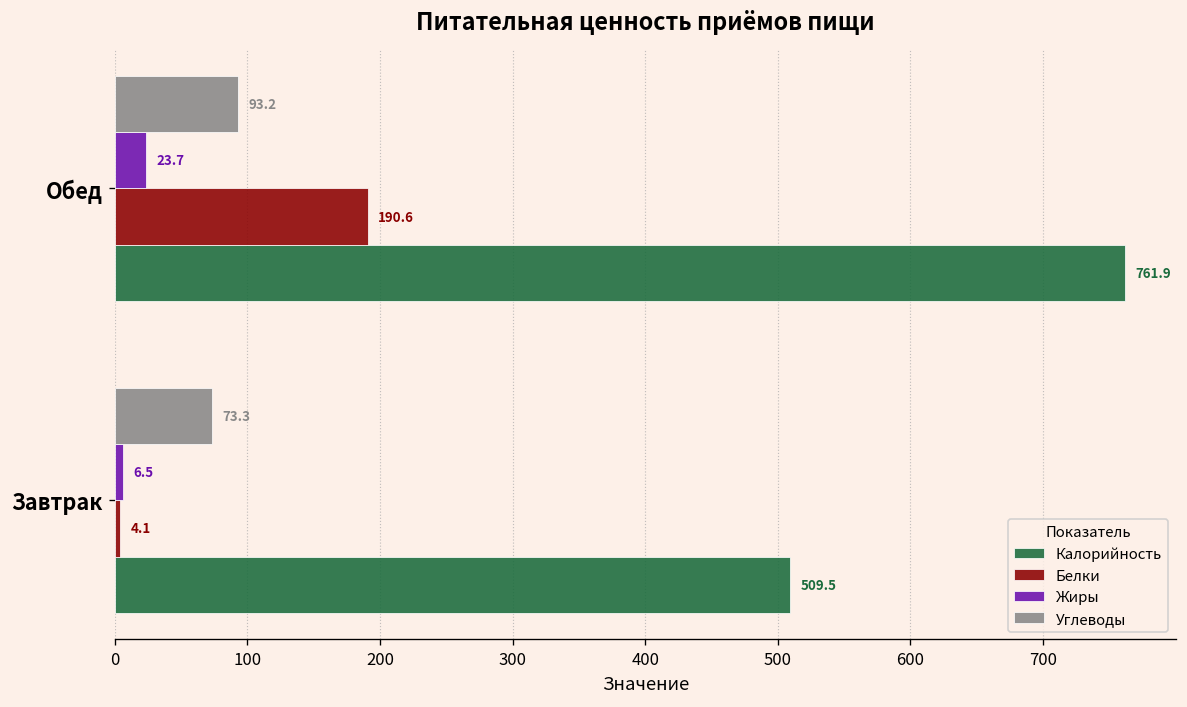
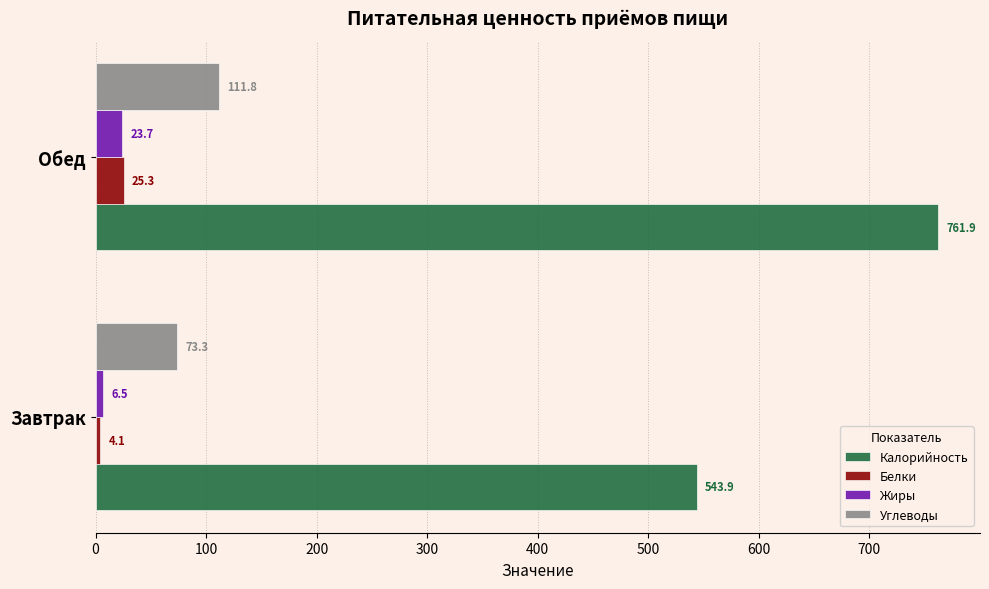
  {
    "Калорийность": {
      "Обед": 761.9,
-     "Завтрак": 509.5
+     "Завтрак": 543.9
    },
    "Белки": {
-     "Обед": 190.6,
+     "Обед": 25.3,
      "Завтрак": 4.1
    },
    "Жиры": {
      "Обед": 23.7,
      "Завтрак": 6.5
    },
    "Углеводы": {
-     "Обед": 93.2,
+     "Обед": 111.8,
      "Завтрак": 73.3
    }
  }
